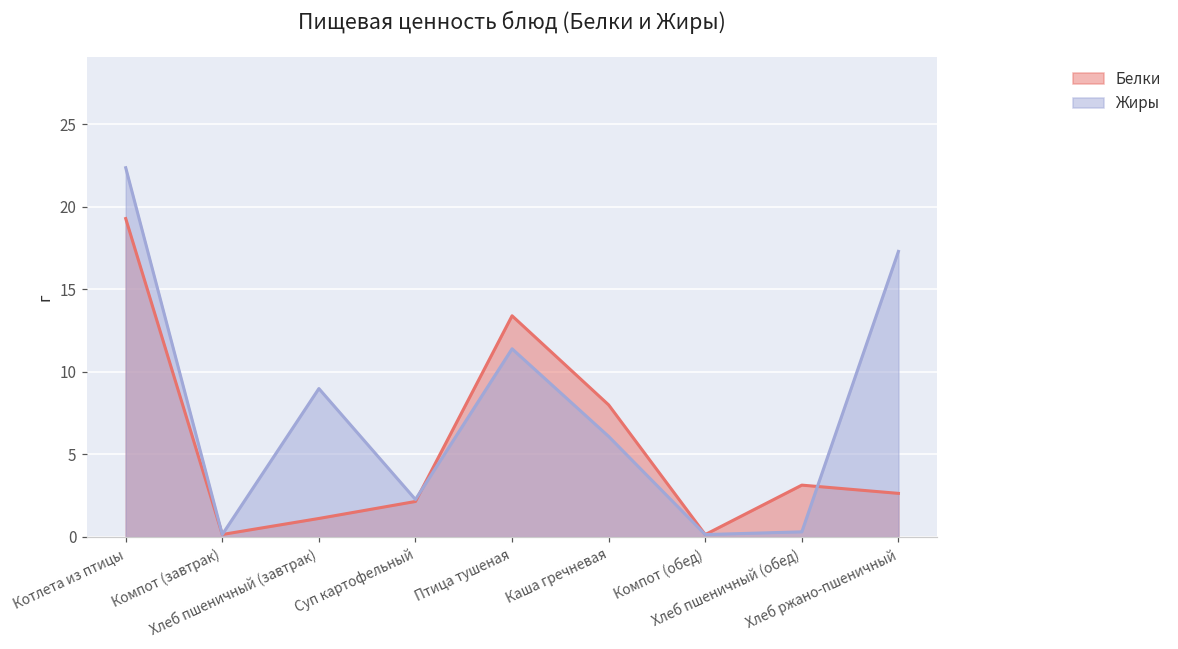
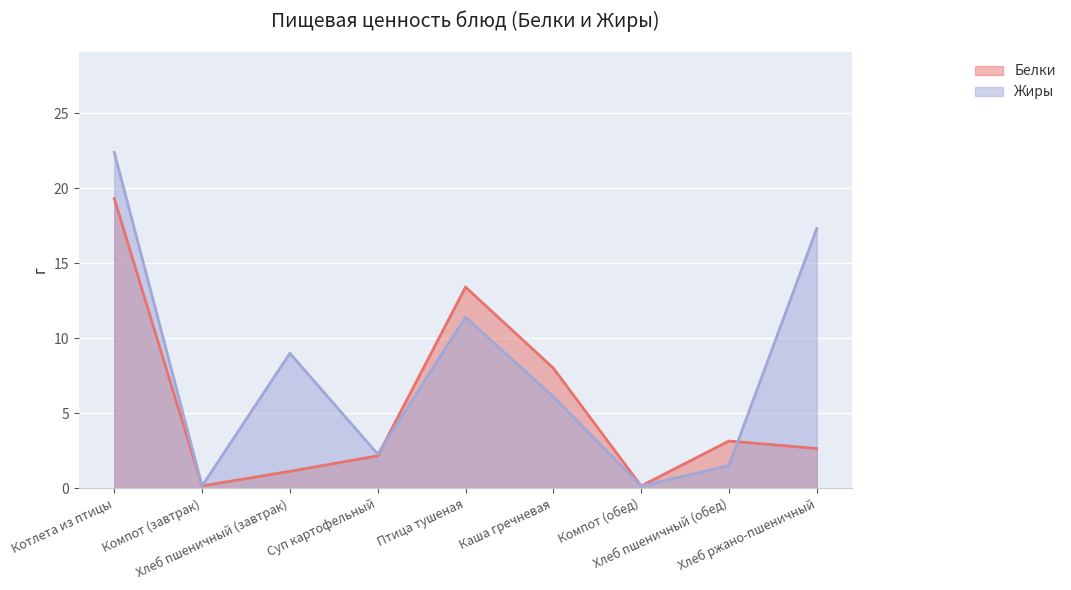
  {
    "Белки": {
      "Котлета из птицы": 19.3,
      "Хлеб пшеничный (завтрак)": 1.1,
      "Птица тушеная": 13.4,
      "Каша гречневая": 8.0,
      "Хлеб пшеничный (обед)": 3.1,
      "Хлеб ржано-пшеничный": 2.6
    },
    "Жиры": {
      "Котлета из птицы": 22.4,
      "Хлеб пшеничный (завтрак)": 9.0,
      "Птица тушеная": 11.4,
      "Каша гречневая": 6.1,
-     "Хлеб пшеничный (обед)": 0.3,
+     "Хлеб пшеничный (обед)": 1.5,
      "Хлеб ржано-пшеничный": 17.3
    }
  }
